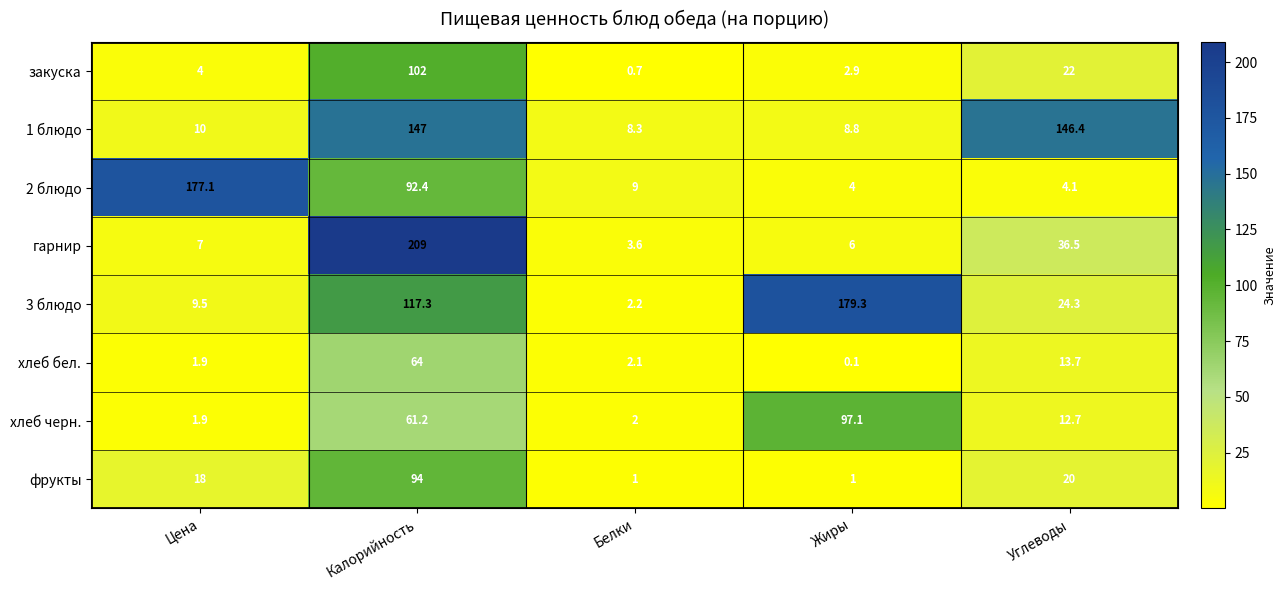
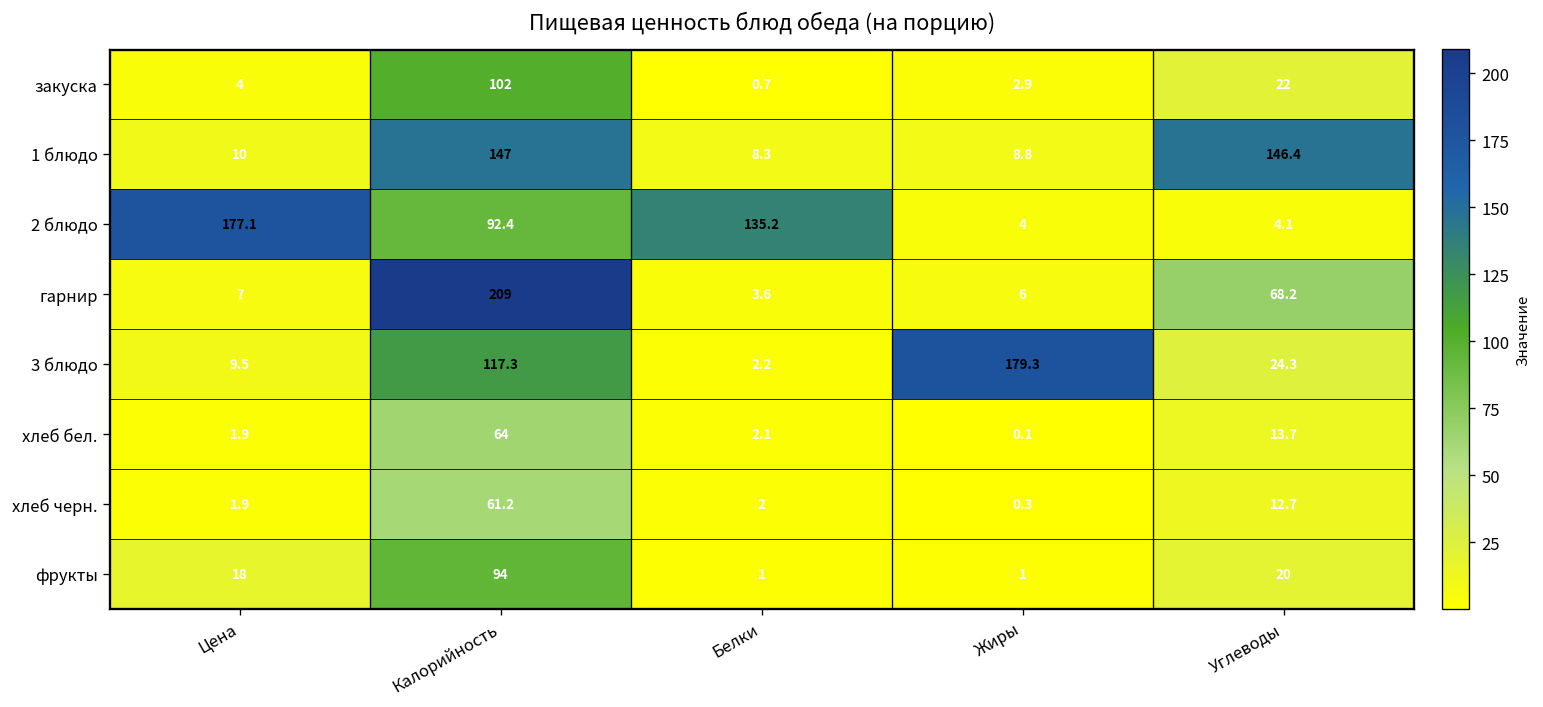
  {
    "закуска": {
      "Цена": 4,
      "Калорийность": 102,
      "Белки": 0.7,
      "Жиры": 2.9,
      "Углеводы": 22
    },
    "1 блюдо": {
      "Цена": 10,
      "Калорийность": 147,
      "Белки": 8.3,
      "Жиры": 8.8,
      "Углеводы": 146.4
    },
    "2 блюдо": {
      "Цена": 177.1,
      "Калорийность": 92.4,
-     "Белки": 9,
+     "Белки": 135.2,
      "Жиры": 4,
      "Углеводы": 4.1
    },
    "гарнир": {
      "Цена": 7,
      "Калорийность": 209,
      "Белки": 3.6,
      "Жиры": 6,
-     "Углеводы": 36.5
+     "Углеводы": 68.2
    },
    "3 блюдо": {
      "Цена": 9.5,
      "Калорийность": 117.3,
      "Белки": 2.2,
      "Жиры": 179.3,
      "Углеводы": 24.3
    },
    "хлеб бел.": {
      "Цена": 1.9,
      "Калорийность": 64,
      "Белки": 2.1,
      "Жиры": 0.1,
      "Углеводы": 13.7
    },
    "хлеб черн.": {
      "Цена": 1.9,
      "Калорийность": 61.2,
      "Белки": 2,
-     "Жиры": 97.1,
+     "Жиры": 0.3,
      "Углеводы": 12.7
    },
    "фрукты": {
      "Цена": 18,
      "Калорийность": 94,
      "Белки": 1,
      "Жиры": 1,
      "Углеводы": 20
    }
  }
